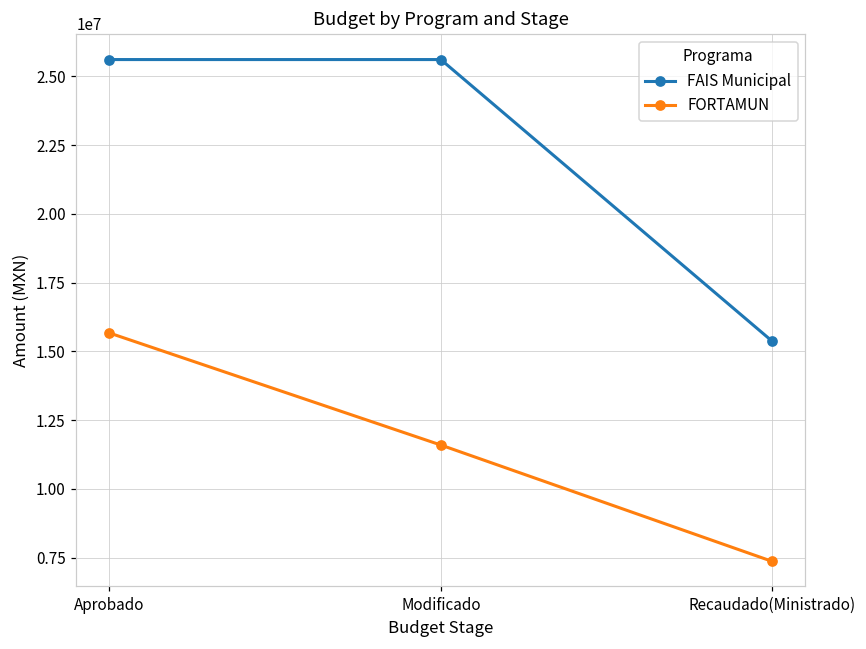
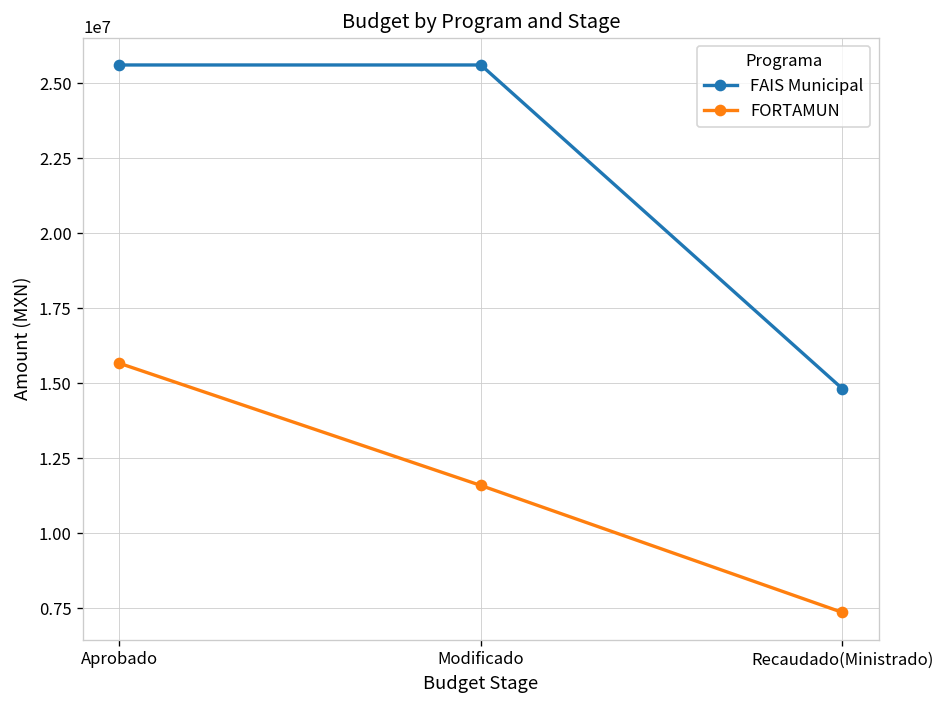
  {
    "FAIS Municipal": {
      "Aprobado": 25600000,
      "Modificado": 25600000,
-     "Recaudado(Ministrado)": 15400000
+     "Recaudado(Ministrado)": 14800000
    },
    "FORTAMUN": {
      "Aprobado": 15700000,
      "Modificado": 11600000,
      "Recaudado(Ministrado)": 7400000
    }
  }
